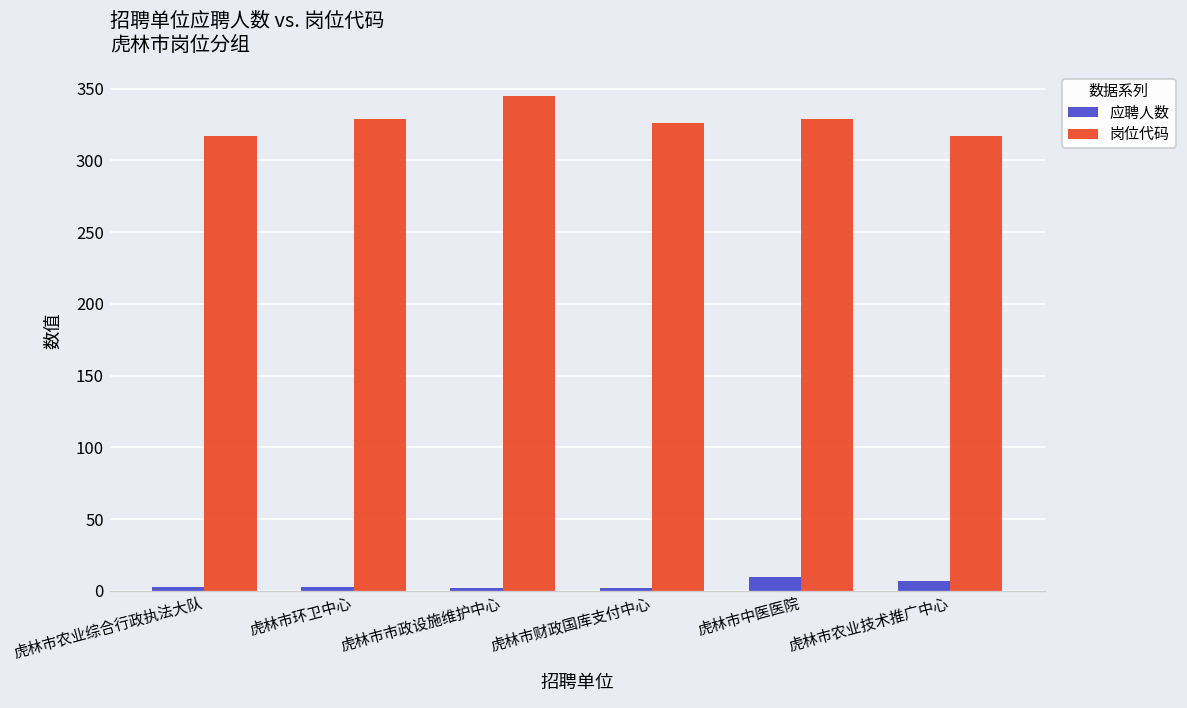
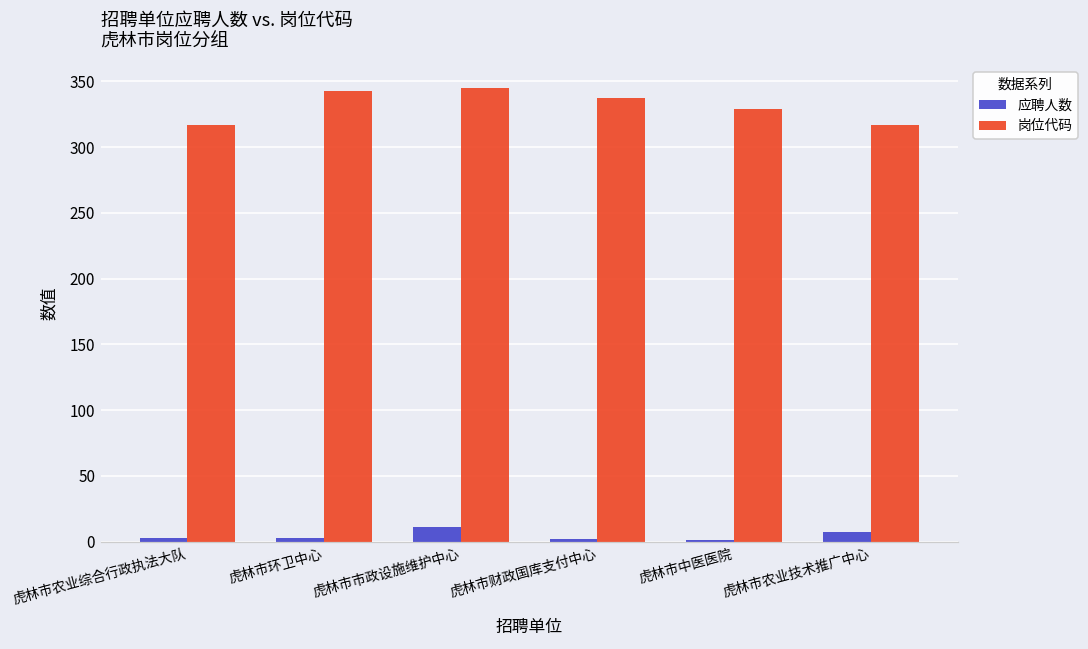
  {
    "应聘人数": {
      "虎林市农业综合行政执法大队": 3,
      "虎林市环卫中心": 3,
-     "虎林市市政设施维护中心": 2,
-     "虎林市中医医院": 10,
+     "虎林市市政设施维护中心": 11,
+     "虎林市中医医院": 1,
      "虎林市农业技术推广中心": 7
    },
    "岗位代码": {
      "虎林市农业综合行政执法大队": 317,
-     "虎林市环卫中心": 329,
+     "虎林市环卫中心": 343,
      "虎林市市政设施维护中心": 345,
-     "虎林市财政国库支付中心": 326,
+     "虎林市财政国库支付中心": 337,
      "虎林市中医医院": 329,
      "虎林市农业技术推广中心": 317
    }
  }
